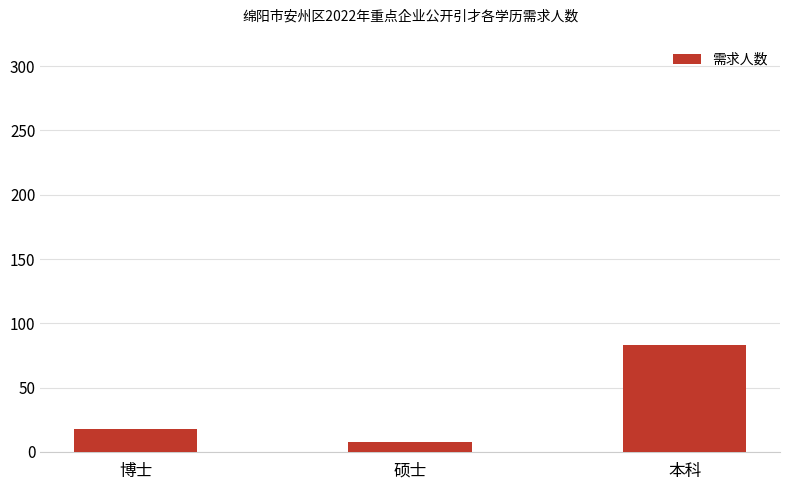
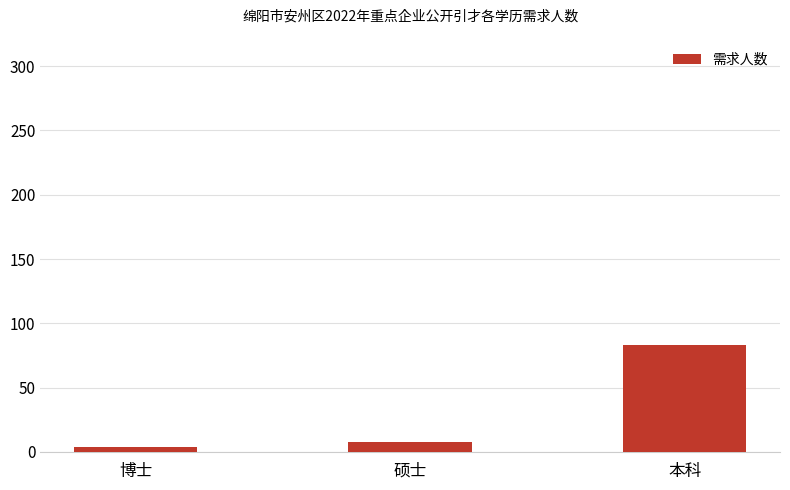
  {
-   "博士": 18,
+   "博士": 4,
    "硕士": 8,
    "本科": 83
  }
